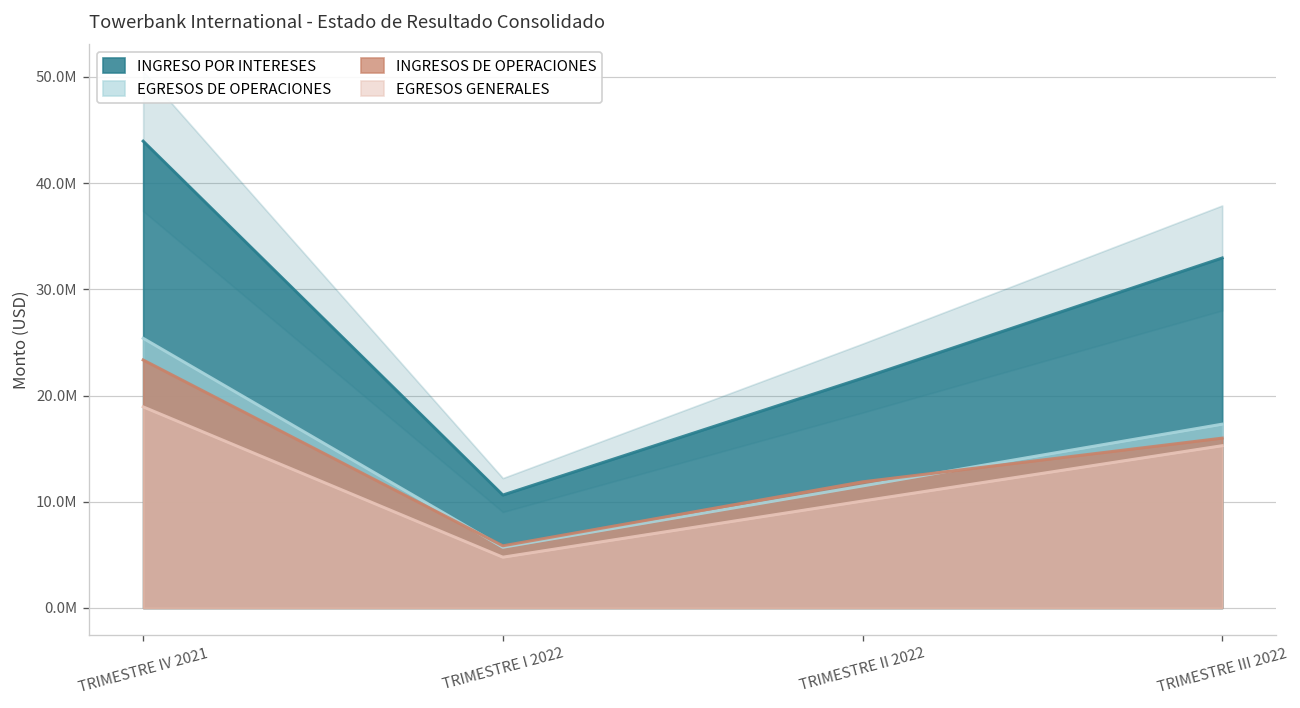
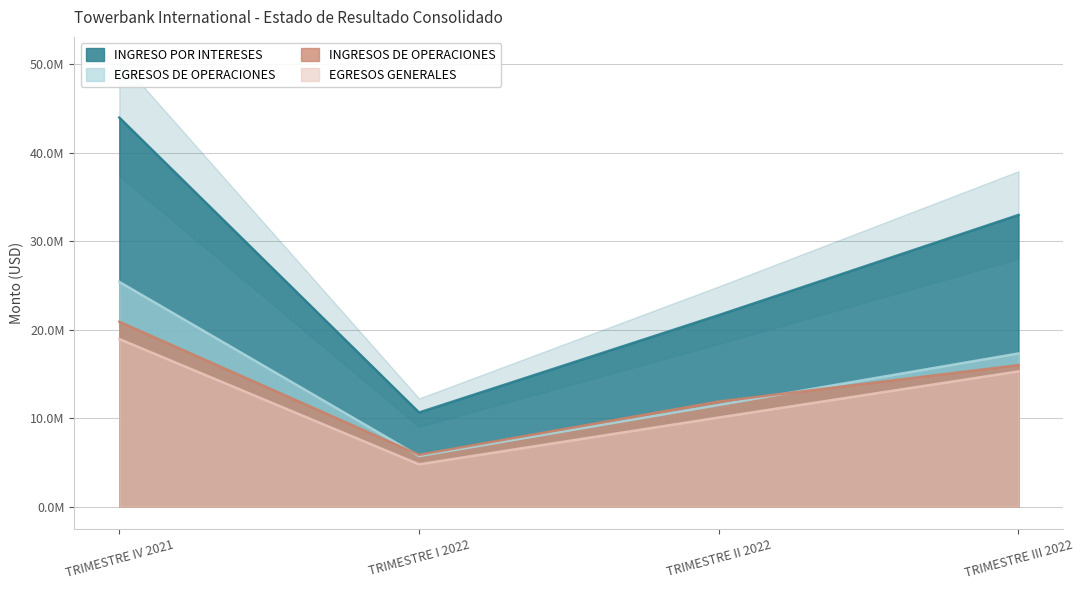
  {
    "INGRESOS DE OPERACIONES": {
-     "TRIMESTRE IV 2021": 23000000,
+     "TRIMESTRE IV 2021": 21000000,
      "TRIMESTRE II 2022": 12000000,
      "TRIMESTRE III 2022": 16000000
    }
  }
